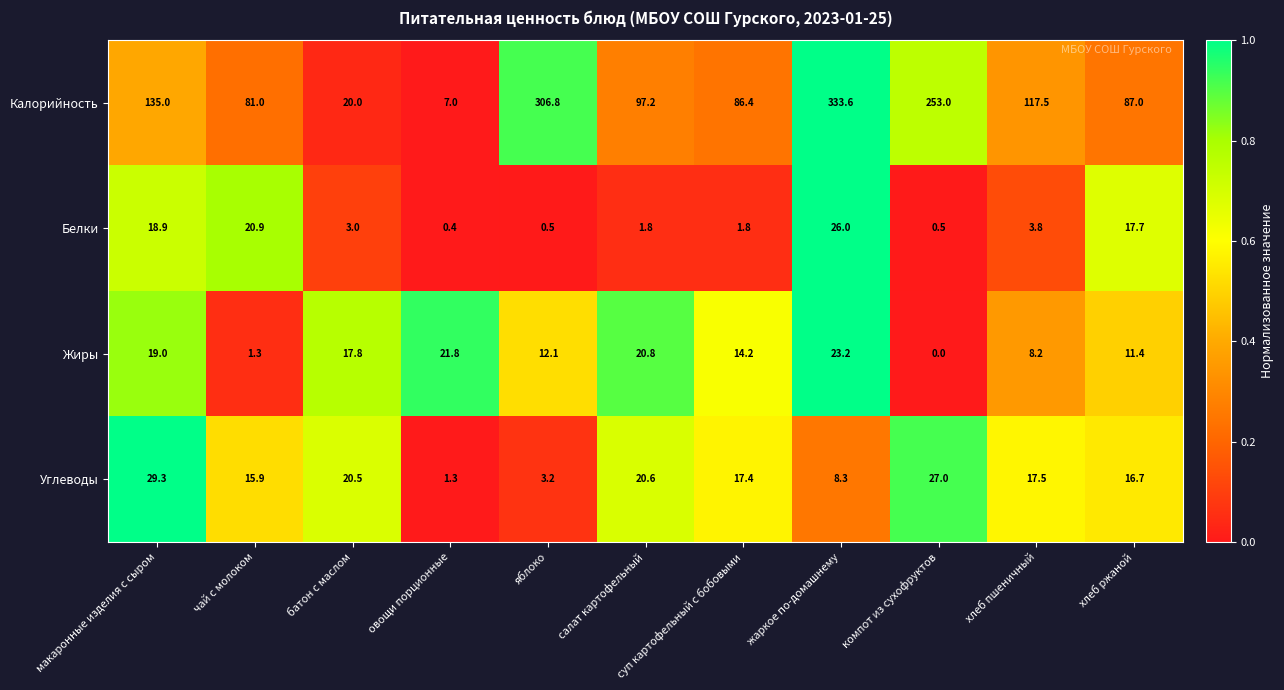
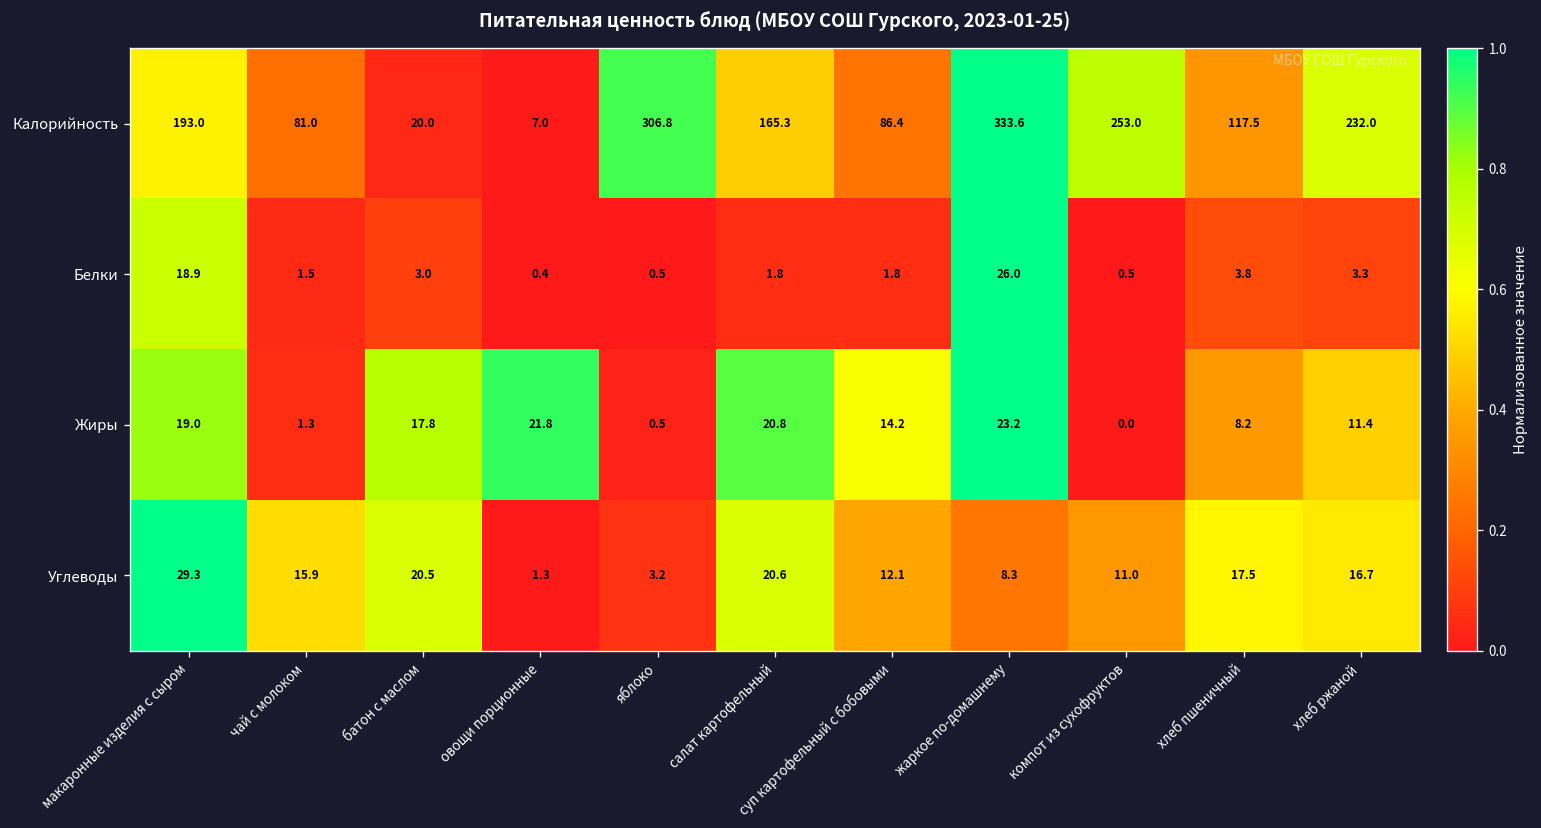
  {
    "Калорийность": {
-     "макаронные изделия с сыром": 135.0,
+     "макаронные изделия с сыром": 193.0,
      "чай с молоком": 81.0,
      "батон с маслом": 20.0,
      "овощи порционные": 7.0,
      "яблоко": 306.8,
-     "салат картофельный": 97.2,
+     "салат картофельный": 165.3,
      "суп картофельный с бобовыми": 86.4,
      "жаркое по-домашнему": 333.6,
      "компот из сухофруктов": 253.0,
      "хлеб пшеничный": 117.5,
-     "хлеб ржаной": 87.0
+     "хлеб ржаной": 232.0
    },
    "Белки": {
      "макаронные изделия с сыром": 18.9,
-     "чай с молоком": 20.9,
+     "чай с молоком": 1.5,
      "батон с маслом": 3.0,
      "овощи порционные": 0.4,
      "яблоко": 0.5,
      "салат картофельный": 1.8,
      "суп картофельный с бобовыми": 1.8,
      "жаркое по-домашнему": 26.0,
      "компот из сухофруктов": 0.5,
      "хлеб пшеничный": 3.8,
-     "хлеб ржаной": 17.7
+     "хлеб ржаной": 3.3
    },
    "Жиры": {
      "макаронные изделия с сыром": 19.0,
      "чай с молоком": 1.3,
      "батон с маслом": 17.8,
      "овощи порционные": 21.8,
-     "яблоко": 12.1,
+     "яблоко": 0.5,
      "салат картофельный": 20.8,
      "суп картофельный с бобовыми": 14.2,
      "жаркое по-домашнему": 23.2,
      "компот из сухофруктов": 0.0,
      "хлеб пшеничный": 8.2,
      "хлеб ржаной": 11.4
    },
    "Углеводы": {
      "макаронные изделия с сыром": 29.3,
      "чай с молоком": 15.9,
      "батон с маслом": 20.5,
      "овощи порционные": 1.3,
      "яблоко": 3.2,
      "салат картофельный": 20.6,
-     "суп картофельный с бобовыми": 17.4,
+     "суп картофельный с бобовыми": 12.1,
      "жаркое по-домашнему": 8.3,
-     "компот из сухофруктов": 27.0,
+     "компот из сухофруктов": 11.0,
      "хлеб пшеничный": 17.5,
      "хлеб ржаной": 16.7
    }
  }
